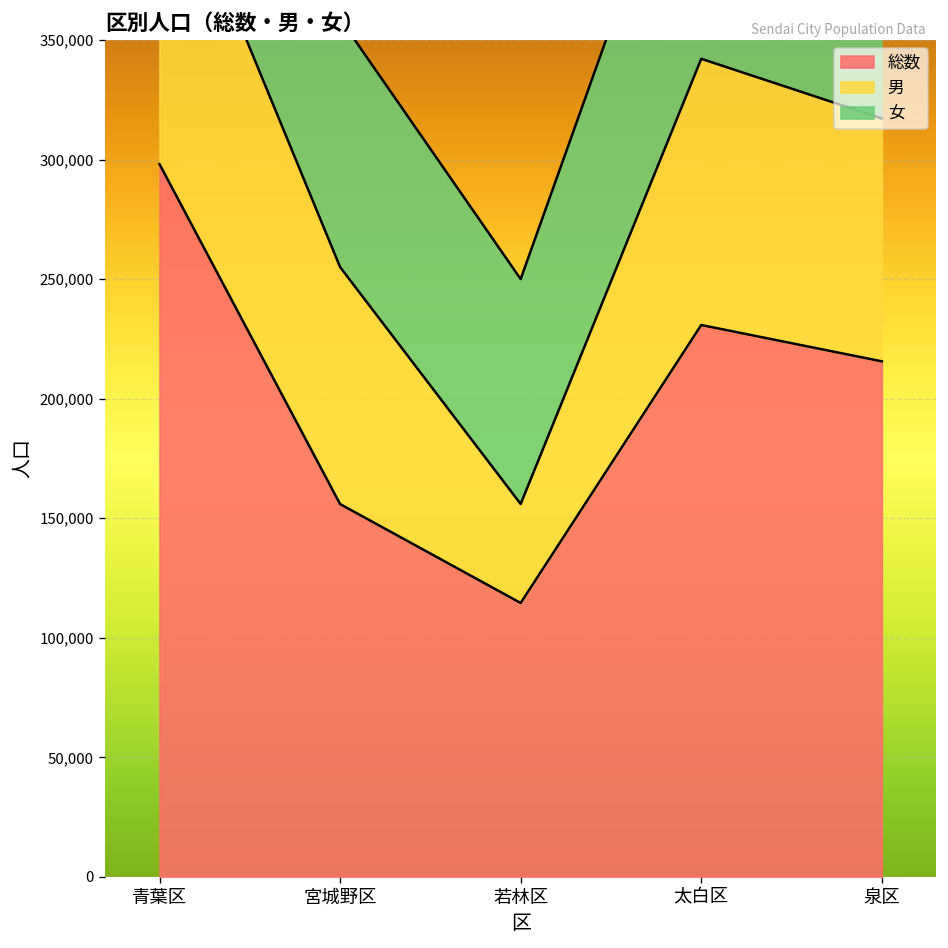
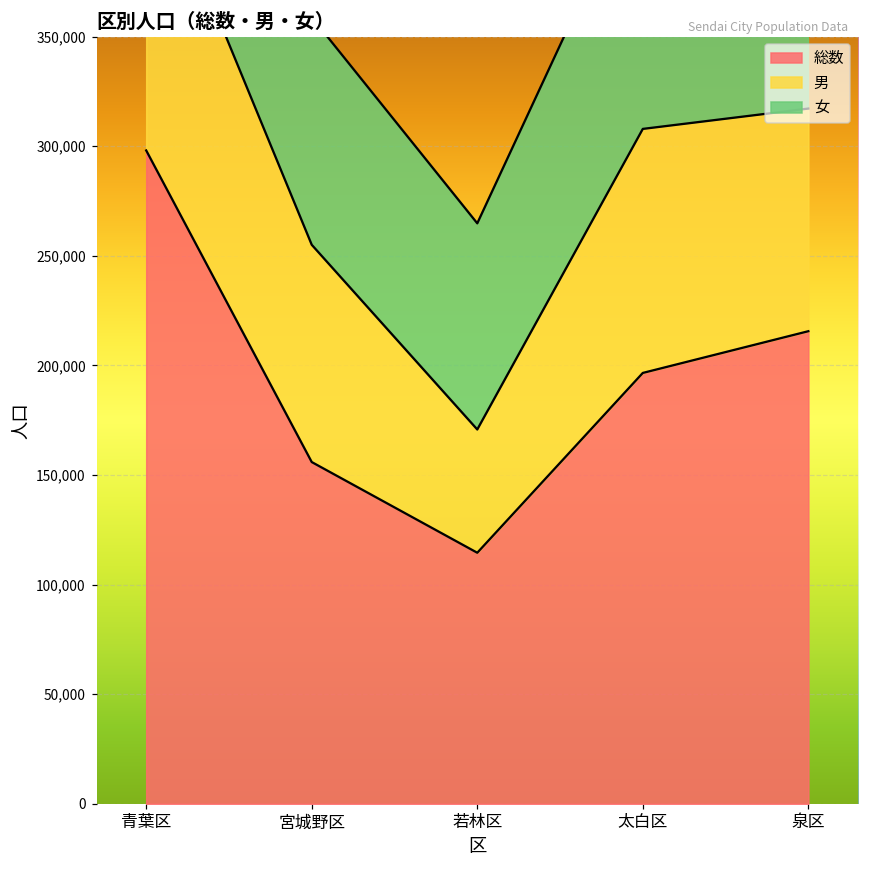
  {
    "総数": {
      "青葉区": "298,000",
      "宮城野区": "156,000",
      "若林区": "115,000",
-     "太白区": "231,000",
+     "太白区": "197,000",
      "泉区": "216,000"
    },
    "男": {
      "宮城野区": "99,000",
-     "若林区": "41,000",
+     "若林区": "56,000",
      "太白区": "111,000"
    },
    "女": {
      "若林区": "94,000"
    }
  }
